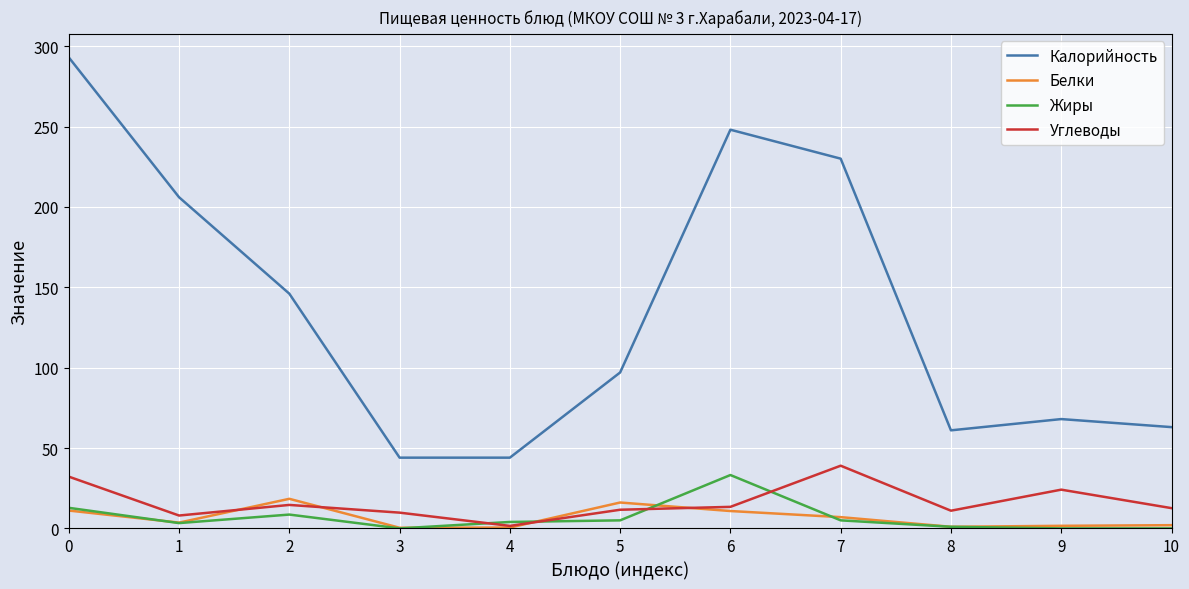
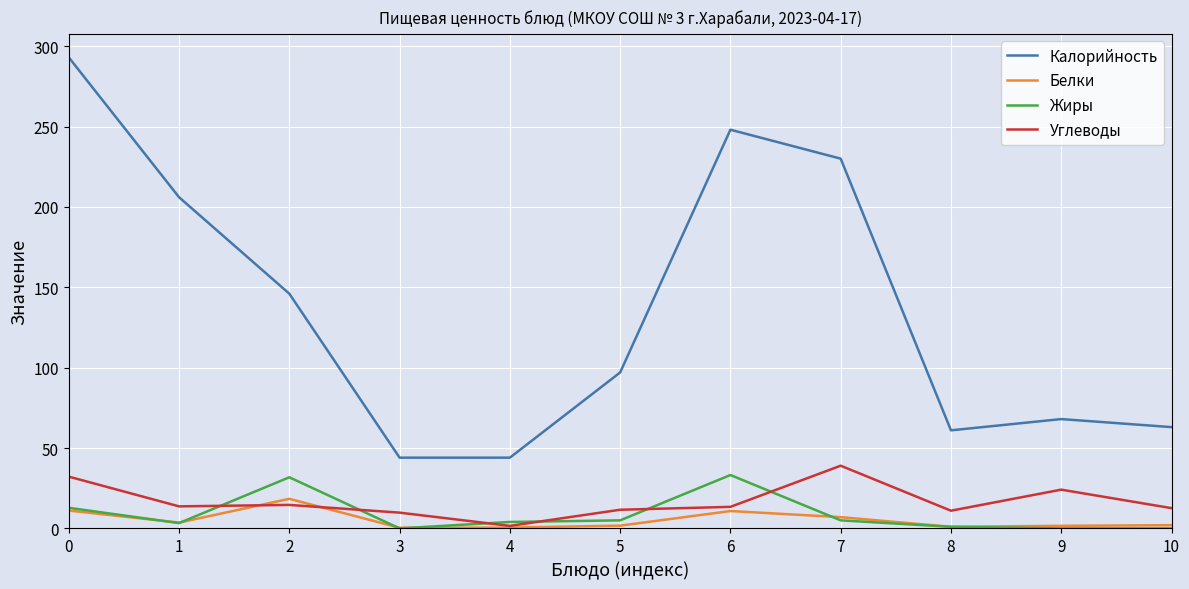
  {
    "Калорийность": {
      "0": 293,
      "1": 206,
      "2": 146,
      "3": 44,
      "4": 44,
      "5": 97,
      "6": 248,
      "7": 230,
      "8": 61,
      "9": 68,
      "10": 63
    },
    "Белки": {
      "0": 11,
      "2": 18,
-     "5": 16,
+     "5": 2,
      "6": 11,
      "7": 7,
      "9": 2,
      "10": 2
    },
    "Жиры": {
      "0": 13,
-     "2": 9,
+     "2": 32,
      "4": 4,
      "5": 5,
      "6": 33,
      "7": 5,
      "9": 0,
      "10": 0
    },
    "Углеводы": {
      "0": 32,
-     "1": 8,
+     "1": 14,
      "2": 15,
      "3": 10,
      "5": 12,
      "6": 13,
      "7": 39,
      "8": 11,
      "9": 24,
      "10": 13
    }
  }
